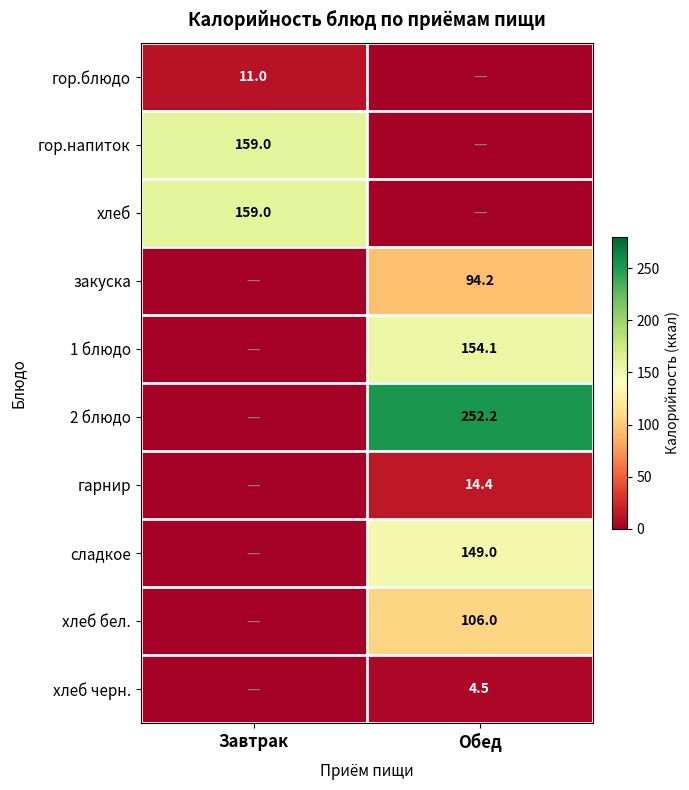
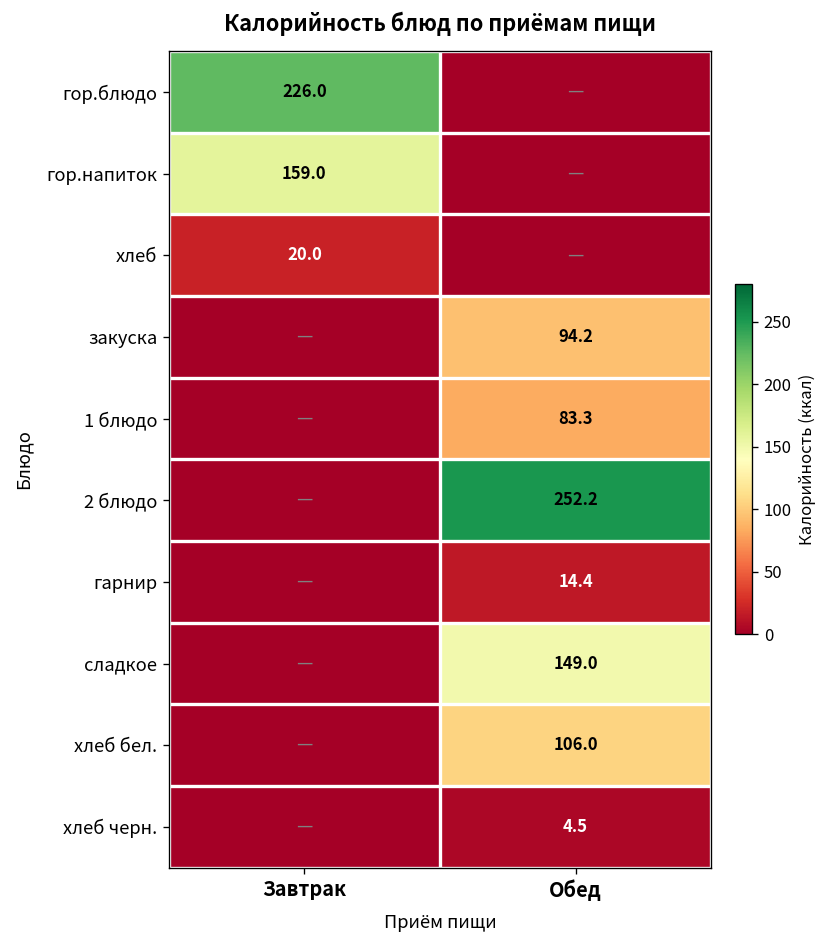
  {
    "гор.блюдо": {
-     "Завтрак": 11.0
+     "Завтрак": 226.0
    },
    "гор.напиток": {
      "Завтрак": 159.0
    },
    "хлеб": {
-     "Завтрак": 159.0
+     "Завтрак": 20.0
    },
    "закуска": {
      "Обед": 94.2
    },
    "1 блюдо": {
-     "Обед": 154.1
+     "Обед": 83.3
    },
    "2 блюдо": {
      "Обед": 252.2
    },
    "гарнир": {
      "Обед": 14.4
    },
    "сладкое": {
      "Обед": 149.0
    },
    "хлеб бел.": {
      "Обед": 106.0
    },
    "хлеб черн.": {
      "Обед": 4.5
    }
  }
